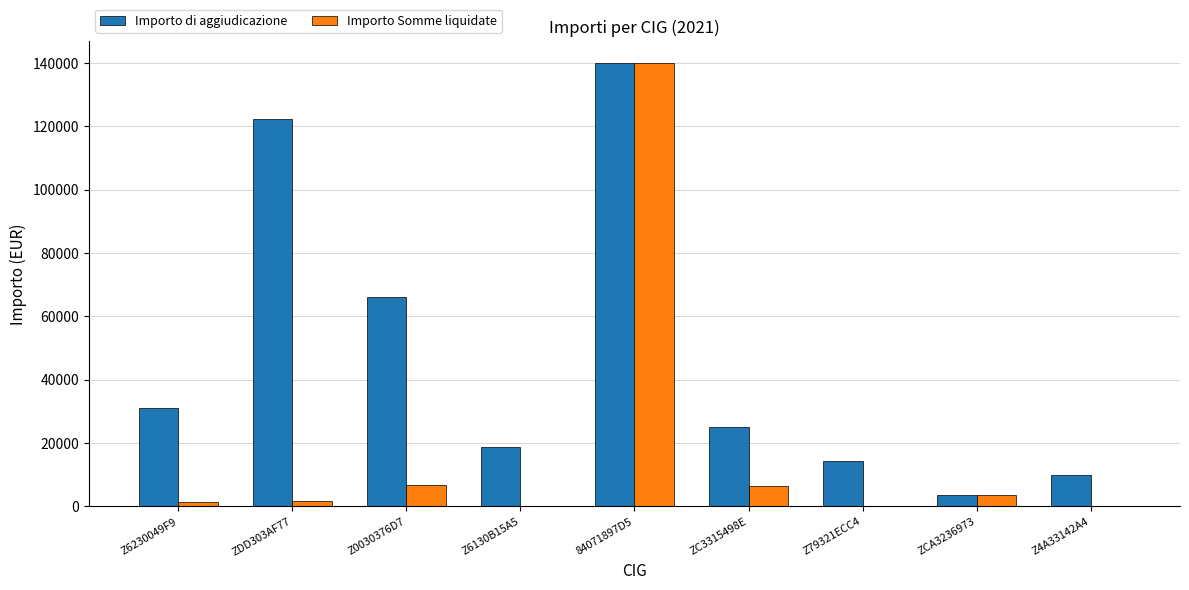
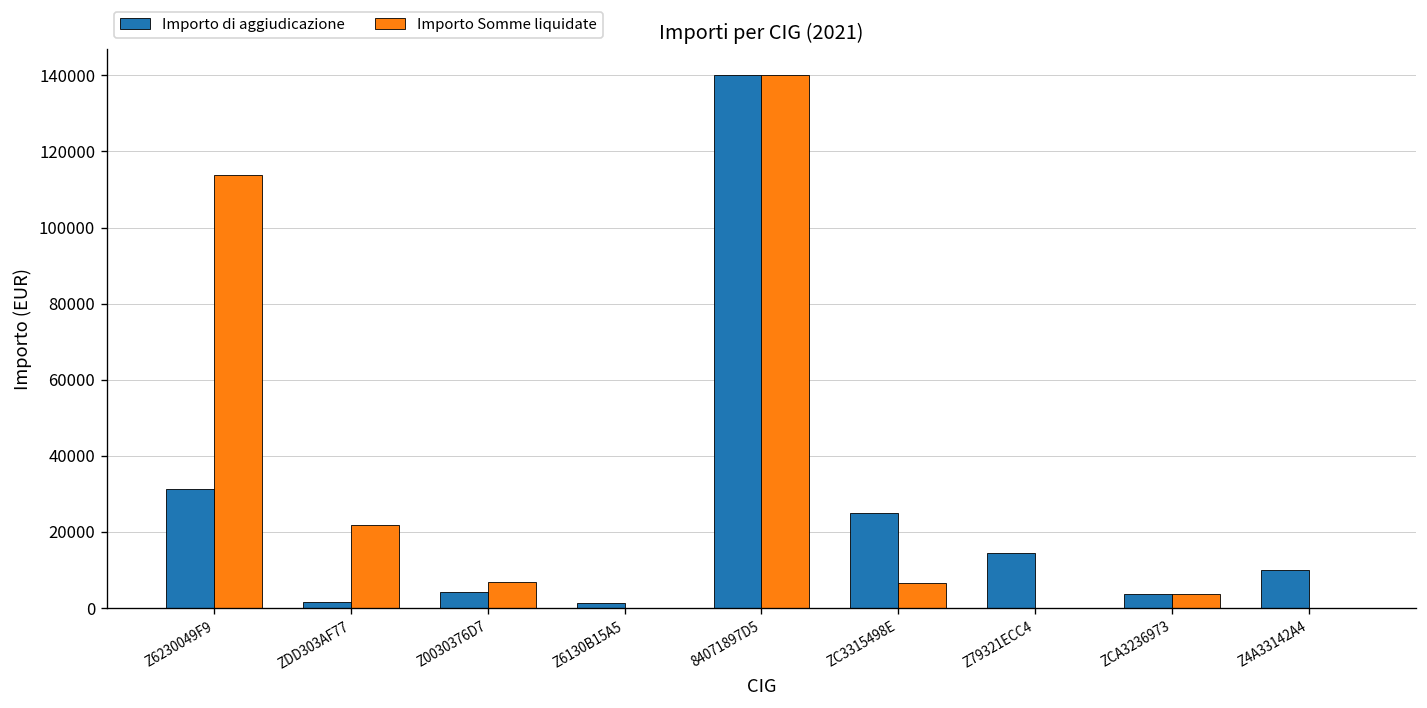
  {
    "Importo di aggiudicazione": {
      "Z6230049F9": 31000,
-     "ZDD303AF77": 122000,
-     "Z0030376D7": 66000,
-     "Z6130B15A5": 19000,
+     "ZDD303AF77": 2000,
+     "Z0030376D7": 4000,
+     "Z6130B15A5": 1000,
      "84071897D5": 140000,
      "ZC3315498E": 25000,
      "Z79321ECC4": 14000,
      "ZCA3236973": 4000,
      "Z4A33142A4": 10000
    },
    "Importo Somme liquidate": {
-     "Z6230049F9": 1000,
-     "ZDD303AF77": 2000,
+     "Z6230049F9": 114000,
+     "ZDD303AF77": 22000,
      "Z0030376D7": 7000,
      "Z6130B15A5": 0,
      "84071897D5": 140000,
      "ZC3315498E": 6000,
      "Z79321ECC4": 0,
      "ZCA3236973": 4000,
      "Z4A33142A4": 0
    }
  }
